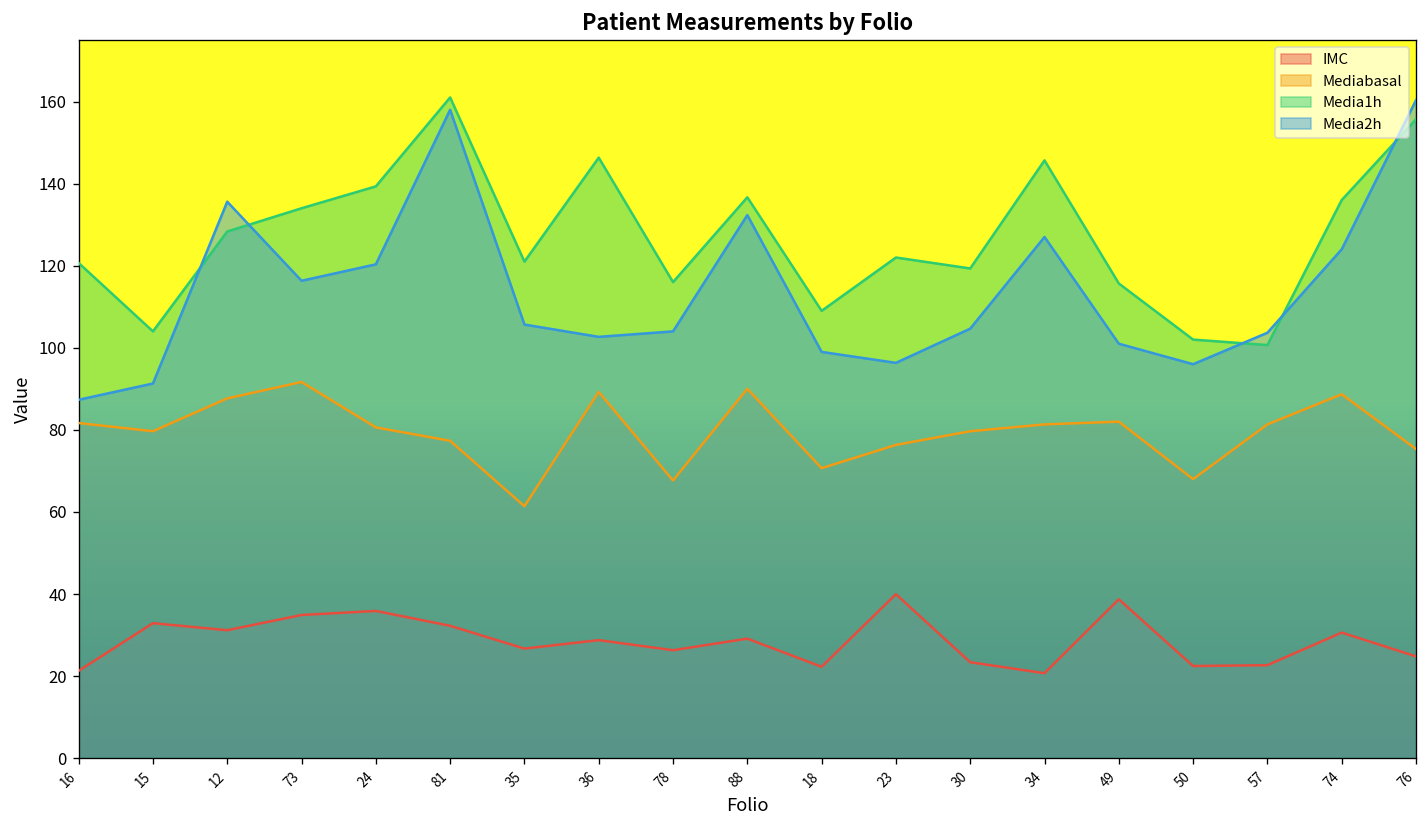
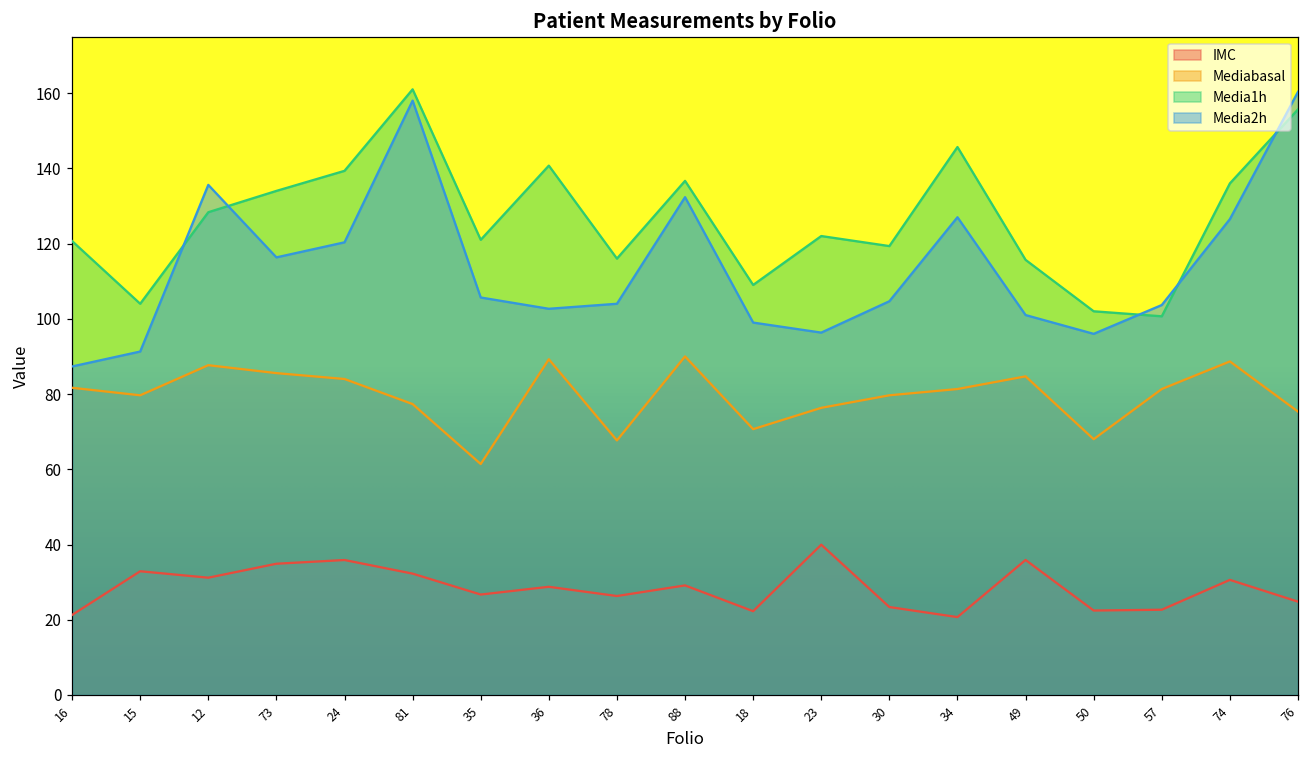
  {
    "IMC": {
      "16": 21,
      "15": 33,
      "12": 31,
      "73": 35,
      "24": 36,
      "81": 32,
      "35": 27,
      "36": 29,
      "78": 26,
      "88": 29,
      "18": 22,
      "23": 40,
      "30": 23,
      "34": 21,
-     "49": 39,
+     "49": 36,
      "50": 22,
      "57": 23,
      "74": 31,
      "76": 25
    },
    "Mediabasal": {
      "16": 82,
      "15": 80,
      "12": 88,
-     "73": 92,
-     "24": 81,
+     "73": 86,
+     "24": 84,
      "81": 77,
      "35": 61,
      "36": 89,
      "78": 68,
      "88": 90,
      "18": 71,
      "23": 76,
      "30": 80,
      "34": 81,
-     "49": 82,
+     "49": 85,
      "50": 68,
      "57": 81,
      "74": 89,
      "76": 75
    },
    "Media1h": {
      "16": 121,
      "15": 104,
      "12": 128,
      "73": 134,
      "24": 139,
      "81": 161,
      "35": 121,
-     "36": 146,
+     "36": 141,
      "78": 116,
      "88": 137,
      "18": 109,
      "23": 122,
      "30": 119,
      "34": 146,
      "49": 116,
      "50": 102,
      "57": 101,
      "74": 136,
      "76": 156
    },
    "Media2h": {
      "16": 87,
      "15": 91,
      "12": 136,
      "73": 116,
      "24": 120,
      "81": 158,
      "35": 106,
      "36": 103,
      "78": 104,
      "88": 132,
      "18": 99,
      "23": 96,
      "30": 105,
      "34": 127,
      "49": 101,
      "50": 96,
      "57": 104,
-     "74": 124,
+     "74": 127,
      "76": 160
    }
  }
